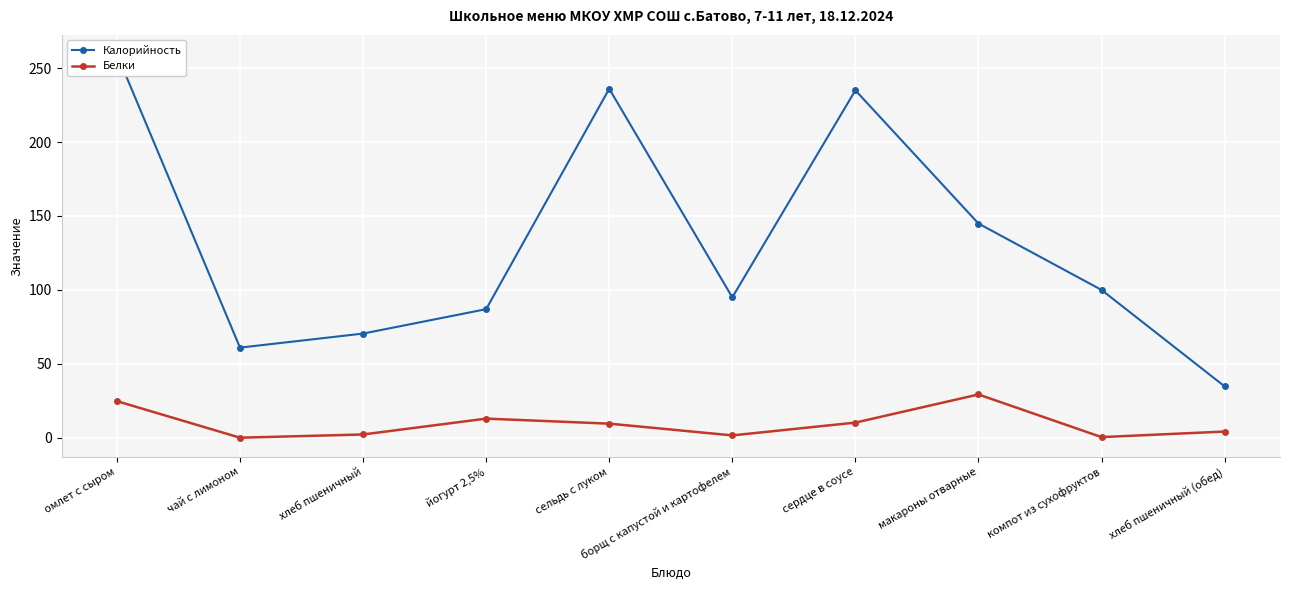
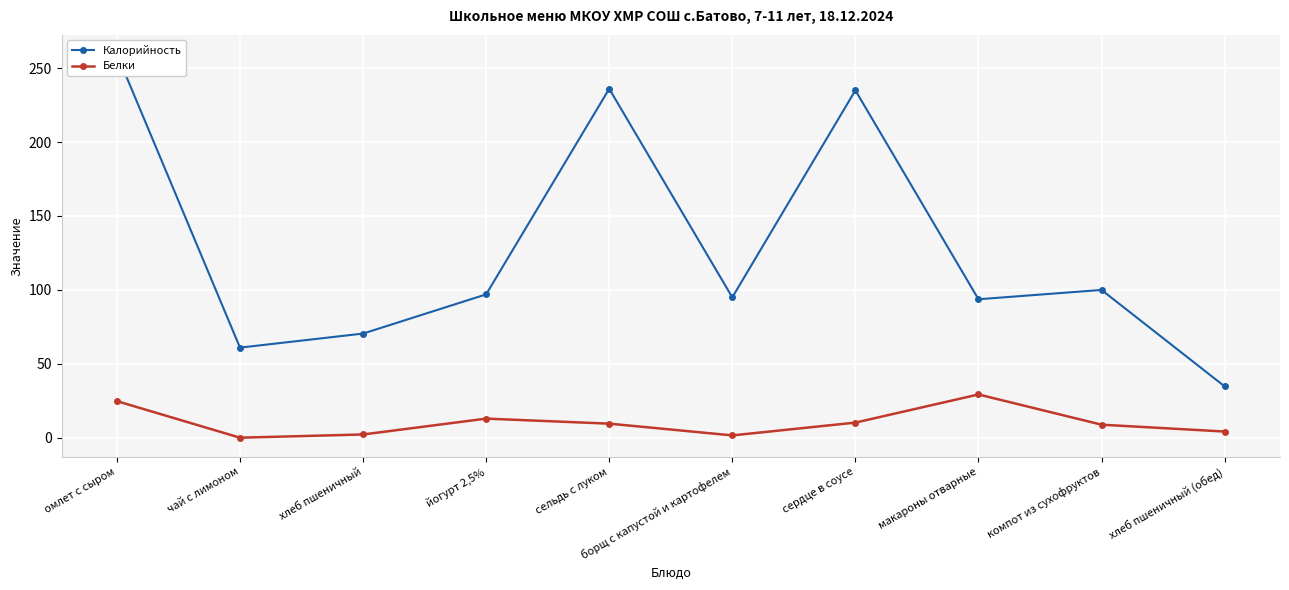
  {
    "Калорийность": {
      "чай с лимоном": 61,
      "хлеб пшеничный": 71,
-     "йогурт 2,5%": 87,
+     "йогурт 2,5%": 97,
      "сельдь с луком": 236,
      "борщ с капустой и картофелем": 95,
      "сердце в соусе": 235,
-     "макароны отварные": 145,
+     "макароны отварные": 94,
      "компот из сухофруктов": 100,
      "хлеб пшеничный (обед)": 35
    },
    "Белки": {
      "омлет с сыром": 25,
      "чай с лимоном": 0,
      "хлеб пшеничный": 2,
      "йогурт 2,5%": 13,
      "сельдь с луком": 10,
      "борщ с капустой и картофелем": 2,
      "сердце в соусе": 10,
      "макароны отварные": 29,
-     "компот из сухофруктов": 1,
+     "компот из сухофруктов": 9,
      "хлеб пшеничный (обед)": 4
    }
  }
